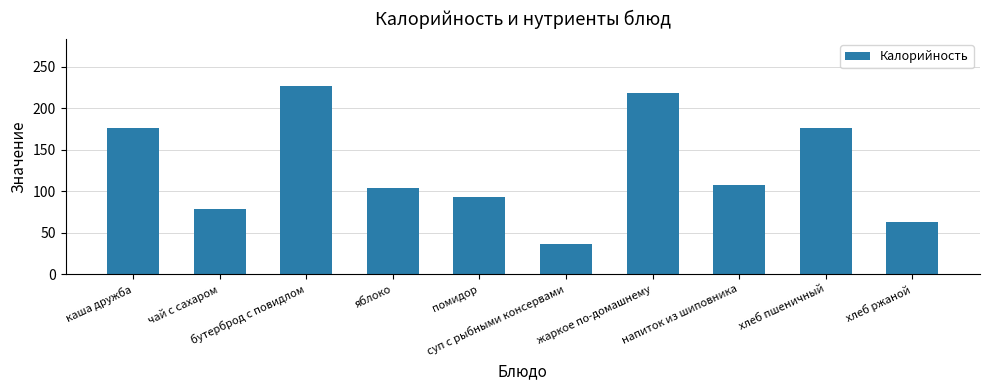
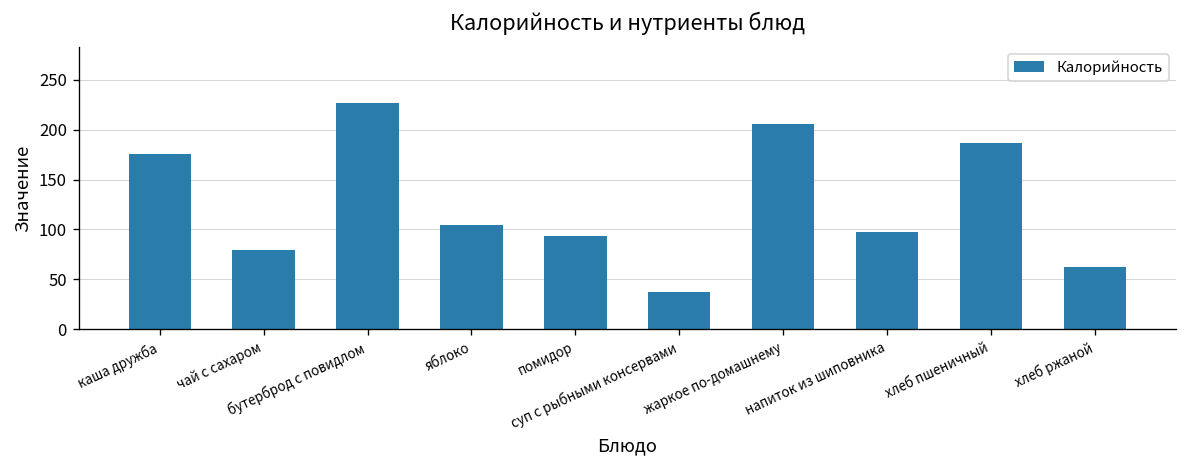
  {
    "каша дружба": 180,
    "чай с сахаром": 80,
    "бутерброд с повидлом": 230,
    "яблоко": 100,
    "помидор": 90,
    "суп с рыбными консервами": 40,
-   "жаркое по-домашнему": 220,
-   "напиток из шиповника": 110,
-   "хлеб пшеничный": 180,
+   "жаркое по-домашнему": 210,
+   "напиток из шиповника": 100,
+   "хлеб пшеничный": 190,
    "хлеб ржаной": 60
  }
